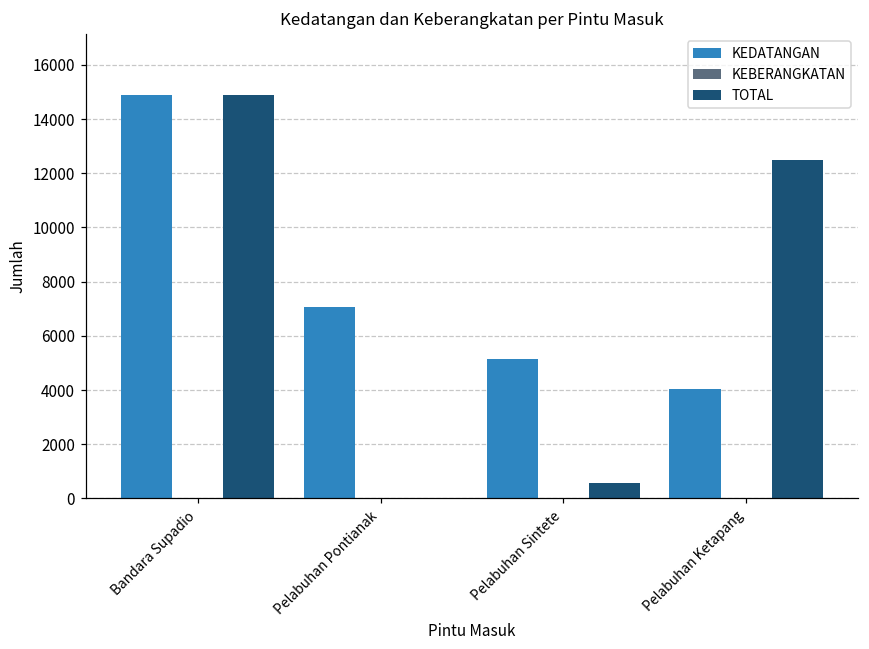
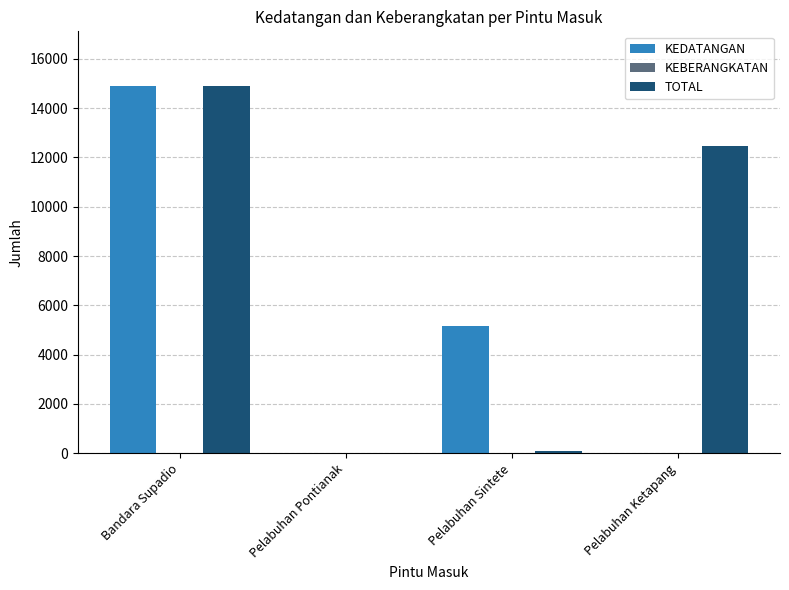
  {
    "KEDATANGAN": {
      "Bandara Supadio": 14900,
-     "Pelabuhan Pontianak": 7100,
+     "Pelabuhan Pontianak": 0,
      "Pelabuhan Sintete": 5200,
-     "Pelabuhan Ketapang": 4000
+     "Pelabuhan Ketapang": 0
    },
    "KEBERANGKATAN": {
      "Bandara Supadio": 0,
      "Pelabuhan Pontianak": 0,
      "Pelabuhan Sintete": 0,
      "Pelabuhan Ketapang": 0
    },
    "TOTAL": {
      "Bandara Supadio": 14900,
      "Pelabuhan Pontianak": 0,
-     "Pelabuhan Sintete": 600,
+     "Pelabuhan Sintete": 100,
      "Pelabuhan Ketapang": 12500
    }
  }
